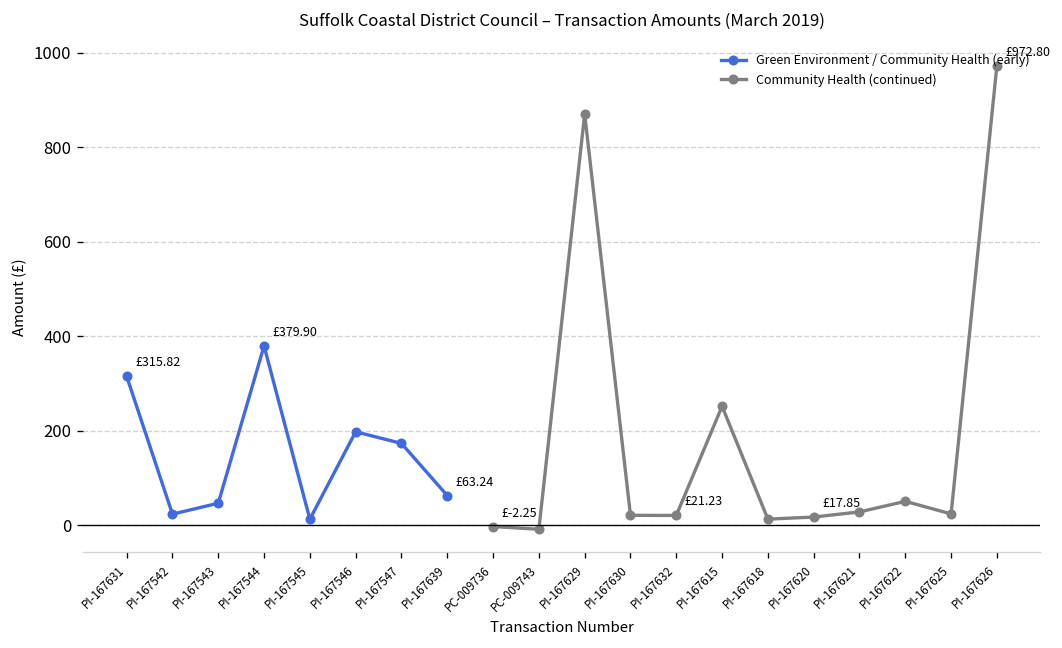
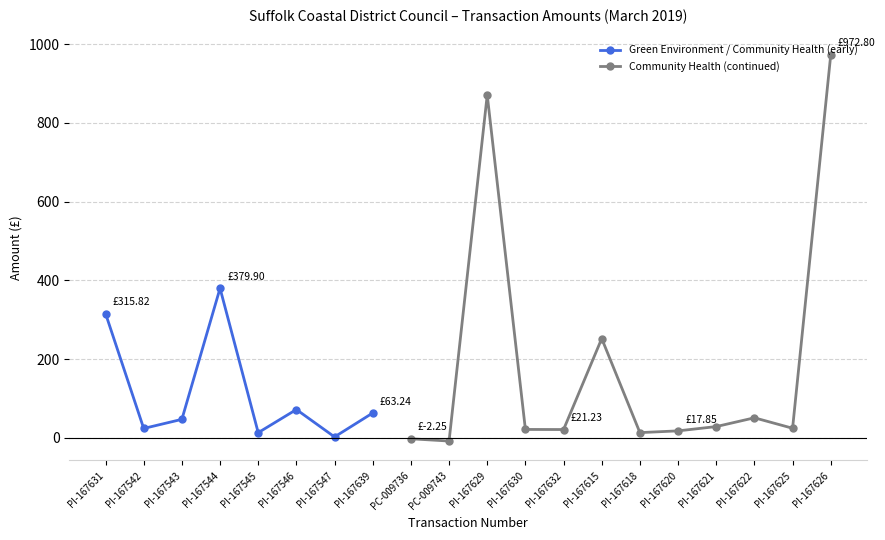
  {
    "Green Environment / Community Health (early)": {
      "PI-167542": "20",
      "PI-167543": "50",
      "PI-167545": "10",
-     "PI-167546": "200",
-     "PI-167547": "170"
+     "PI-167546": "70",
+     "PI-167547": "0"
    },
    "Community Health (continued)": {
      "PC-009736": "£-2.25",
      "PI-167632": "£21.23",
      "PI-167620": "£17.85",
      "PI-167626": "£972.80"
    }
  }
